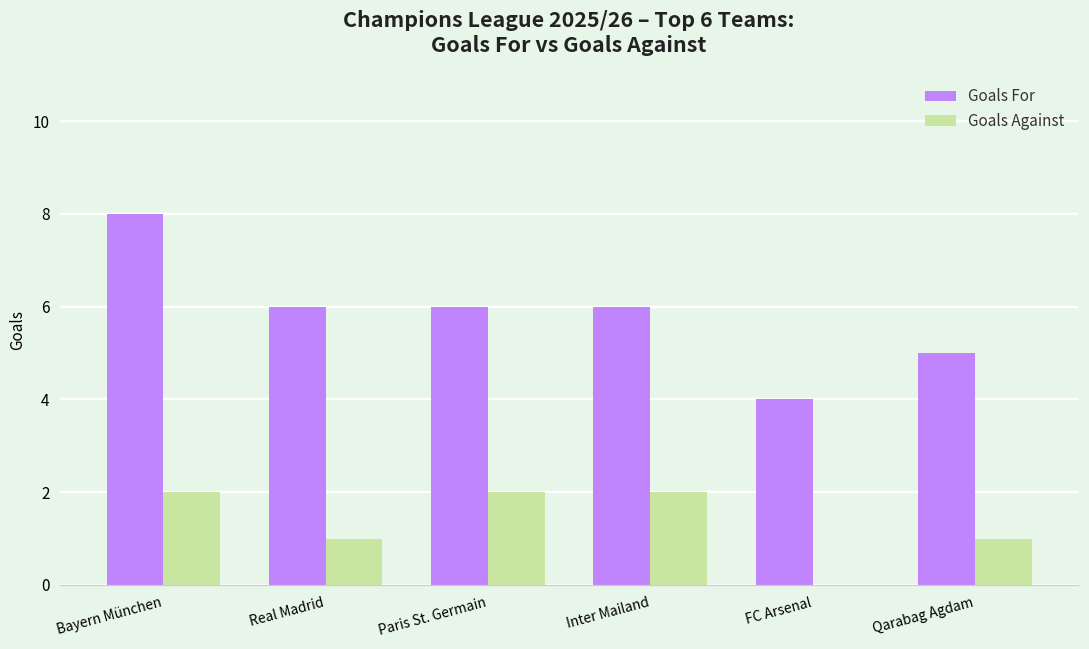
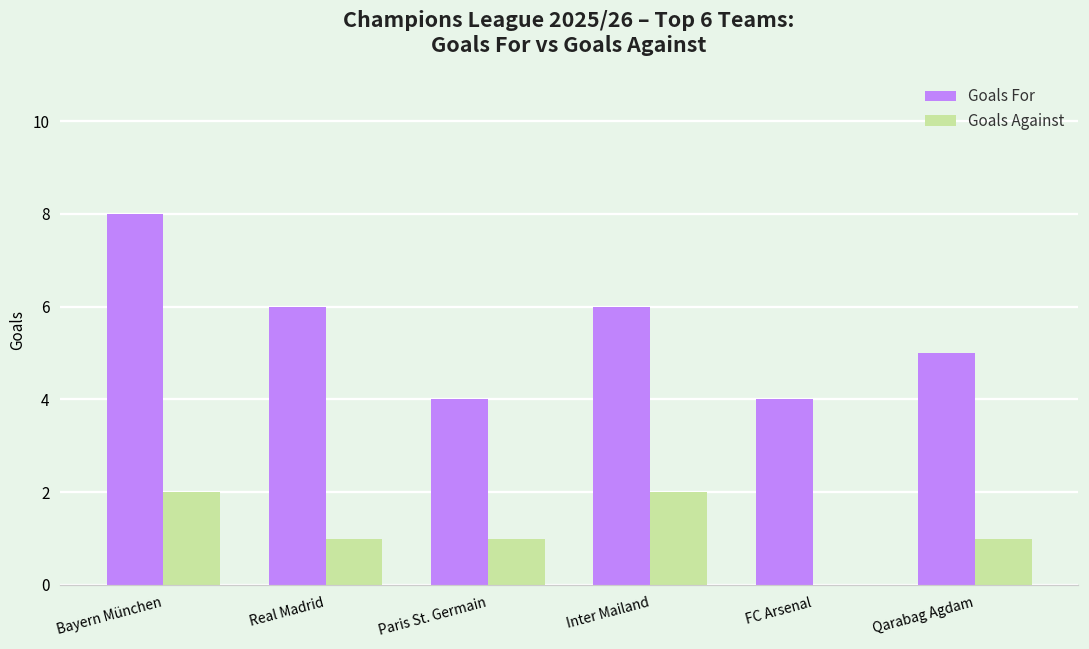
  {
    "Goals For": {
      "Bayern München": 8,
      "Real Madrid": 6,
-     "Paris St. Germain": 6,
+     "Paris St. Germain": 4,
      "Inter Mailand": 6,
      "FC Arsenal": 4,
      "Qarabag Agdam": 5
    },
    "Goals Against": {
      "Bayern München": 2,
      "Real Madrid": 1,
-     "Paris St. Germain": 2,
+     "Paris St. Germain": 1,
      "Inter Mailand": 2,
      "FC Arsenal": 0,
      "Qarabag Agdam": 1
    }
  }
